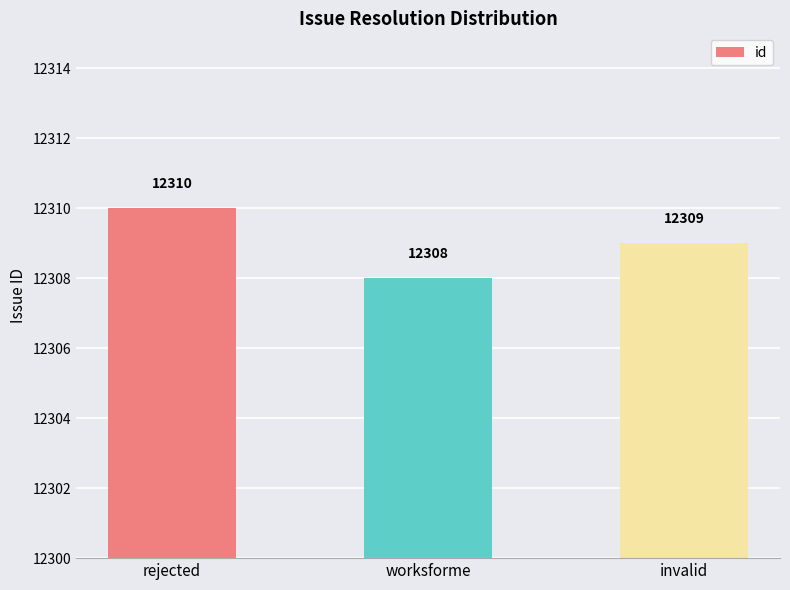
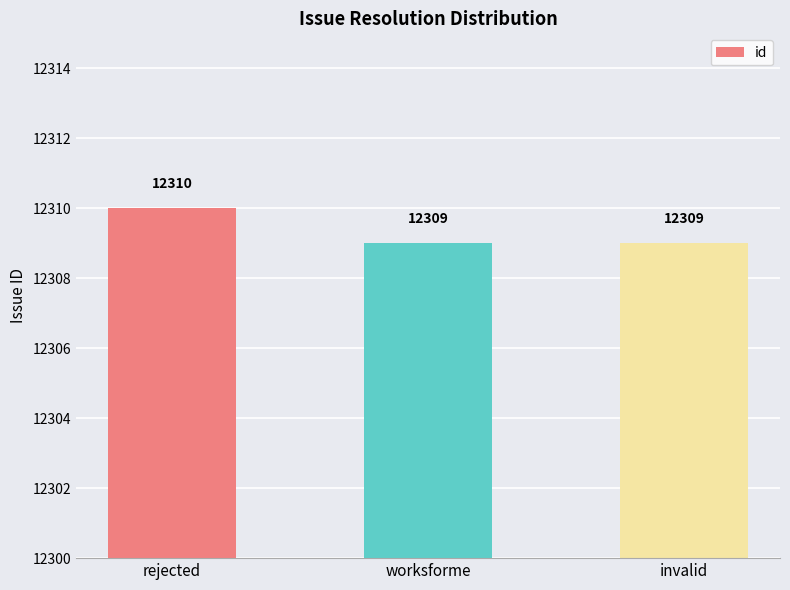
  {
    "rejected": 12310,
-   "worksforme": 12308,
+   "worksforme": 12309,
    "invalid": 12309
  }
